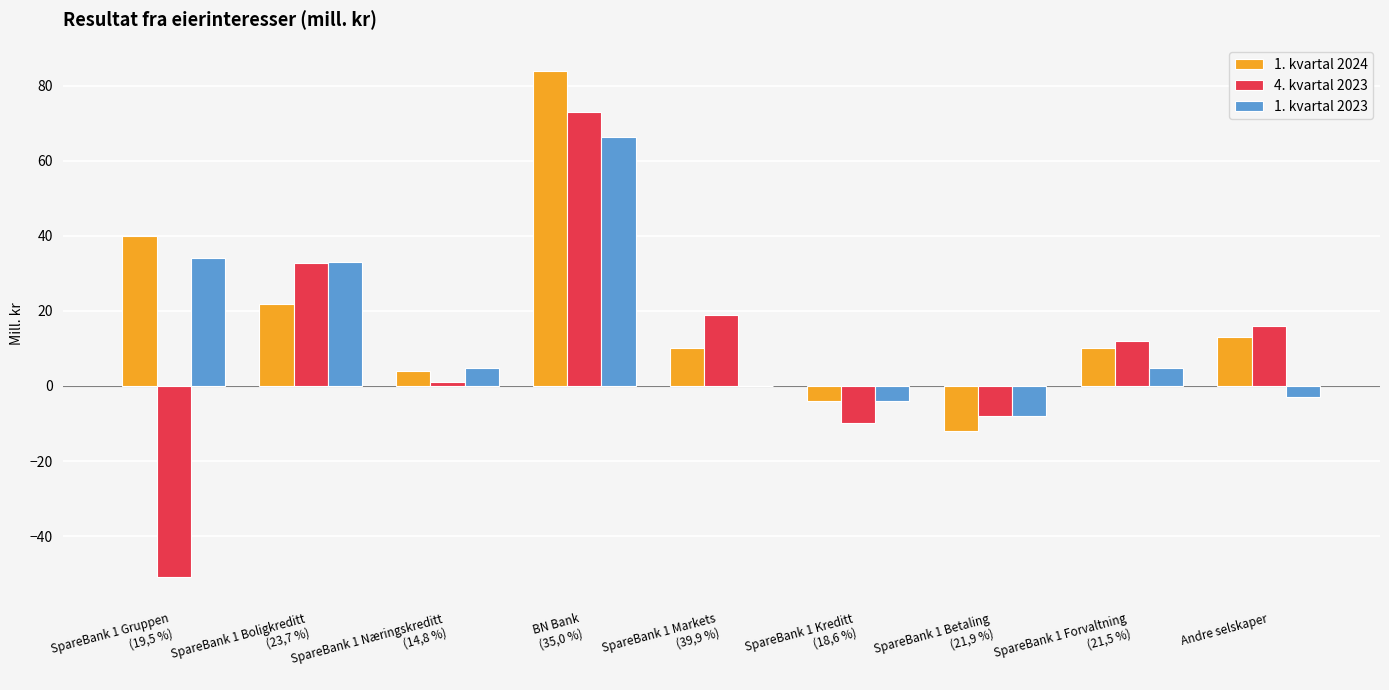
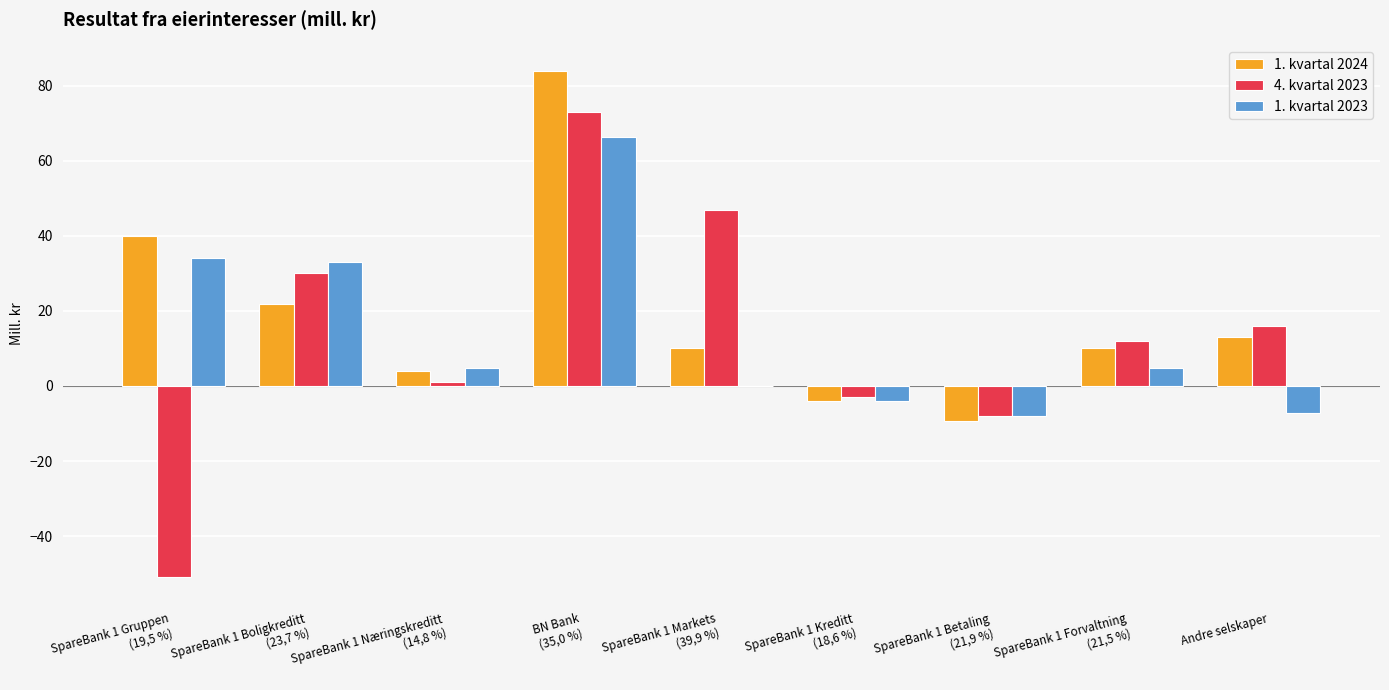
  {
    "1. kvartal 2024": {
      "SpareBank 1 Gruppen (19,5 %)": 40,
      "SpareBank 1 Boligkreditt (23,7 %)": 22,
      "SpareBank 1 Næringskreditt (14,8 %)": 4,
      "BN Bank (35,0 %)": 84,
      "SpareBank 1 Markets (39,9 %)": 10,
      "SpareBank 1 Kreditt (18,6 %)": -4,
-     "SpareBank 1 Betaling (21,9 %)": -12,
+     "SpareBank 1 Betaling (21,9 %)": -9,
      "SpareBank 1 Forvaltning (21,5 %)": 10,
      "Andre selskaper": 13
    },
    "4. kvartal 2023": {
      "SpareBank 1 Gruppen (19,5 %)": -51,
-     "SpareBank 1 Boligkreditt (23,7 %)": 33,
+     "SpareBank 1 Boligkreditt (23,7 %)": 30,
      "SpareBank 1 Næringskreditt (14,8 %)": 1,
      "BN Bank (35,0 %)": 73,
-     "SpareBank 1 Markets (39,9 %)": 19,
-     "SpareBank 1 Kreditt (18,6 %)": -10,
+     "SpareBank 1 Markets (39,9 %)": 47,
+     "SpareBank 1 Kreditt (18,6 %)": -3,
      "SpareBank 1 Betaling (21,9 %)": -8,
      "SpareBank 1 Forvaltning (21,5 %)": 12,
      "Andre selskaper": 16
    },
    "1. kvartal 2023": {
      "SpareBank 1 Gruppen (19,5 %)": 34,
      "SpareBank 1 Boligkreditt (23,7 %)": 33,
      "SpareBank 1 Næringskreditt (14,8 %)": 5,
      "BN Bank (35,0 %)": 66,
      "SpareBank 1 Markets (39,9 %)": 0,
      "SpareBank 1 Kreditt (18,6 %)": -4,
      "SpareBank 1 Betaling (21,9 %)": -8,
      "SpareBank 1 Forvaltning (21,5 %)": 5,
-     "Andre selskaper": -3
+     "Andre selskaper": -7
    }
  }
